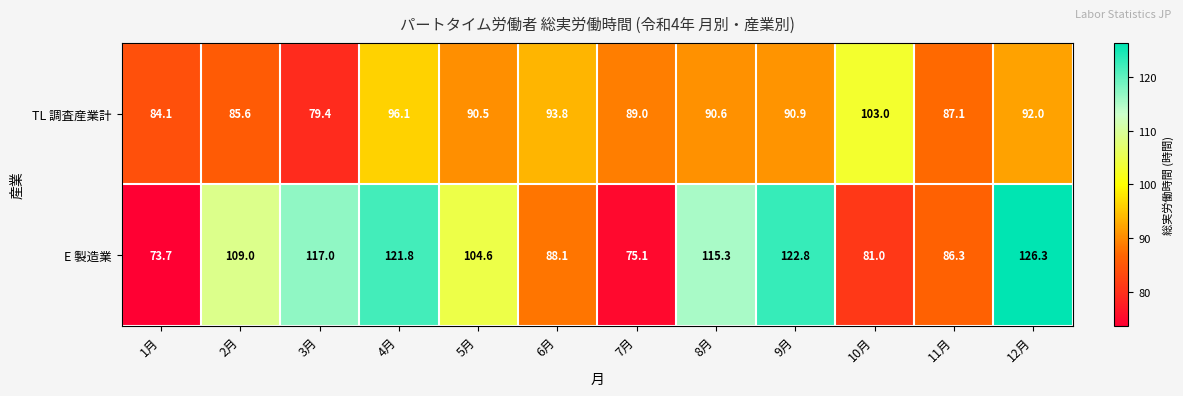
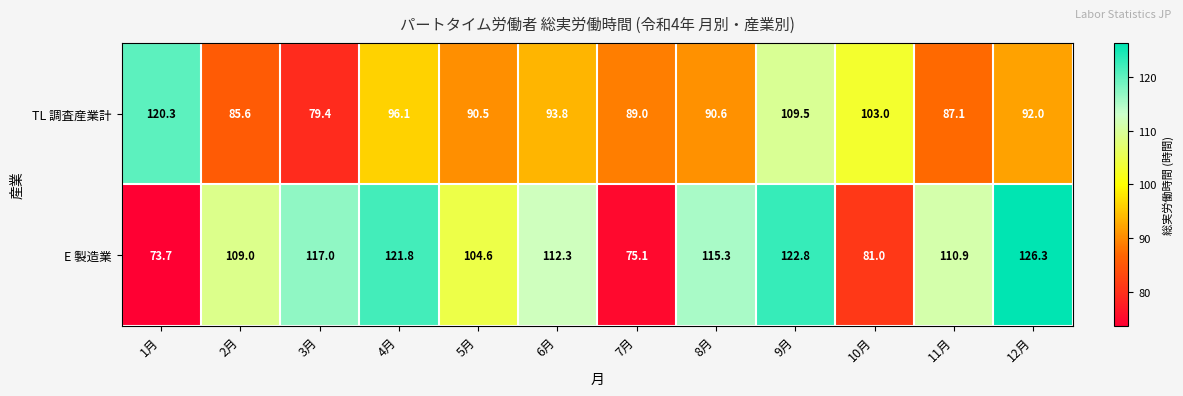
  {
    "TL 調査産業計": {
-     "1月": 84.1,
+     "1月": 120.3,
      "2月": 85.6,
      "3月": 79.4,
      "4月": 96.1,
      "5月": 90.5,
      "6月": 93.8,
      "7月": 89.0,
      "8月": 90.6,
-     "9月": 90.9,
+     "9月": 109.5,
      "10月": 103.0,
      "11月": 87.1,
      "12月": 92.0
    },
    "E 製造業": {
      "1月": 73.7,
      "2月": 109.0,
      "3月": 117.0,
      "4月": 121.8,
      "5月": 104.6,
-     "6月": 88.1,
+     "6月": 112.3,
      "7月": 75.1,
      "8月": 115.3,
      "9月": 122.8,
      "10月": 81.0,
-     "11月": 86.3,
+     "11月": 110.9,
      "12月": 126.3
    }
  }
